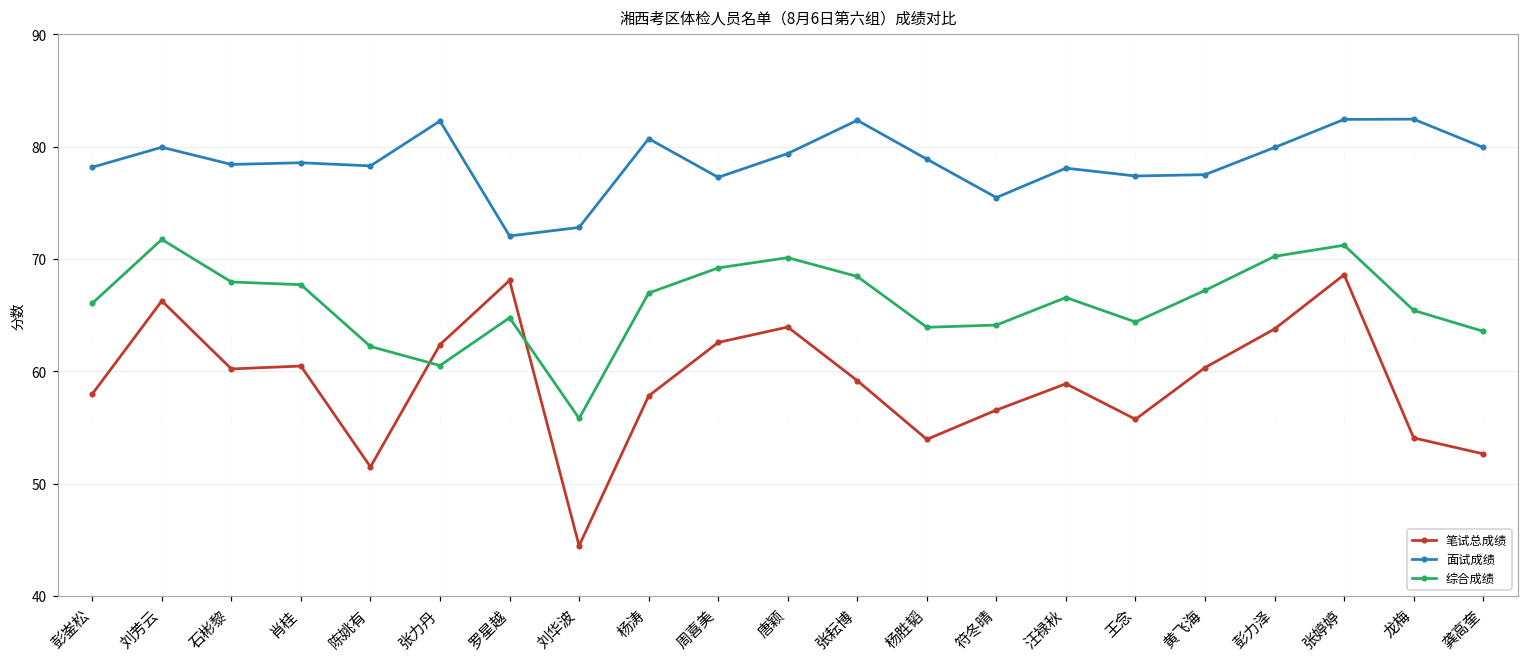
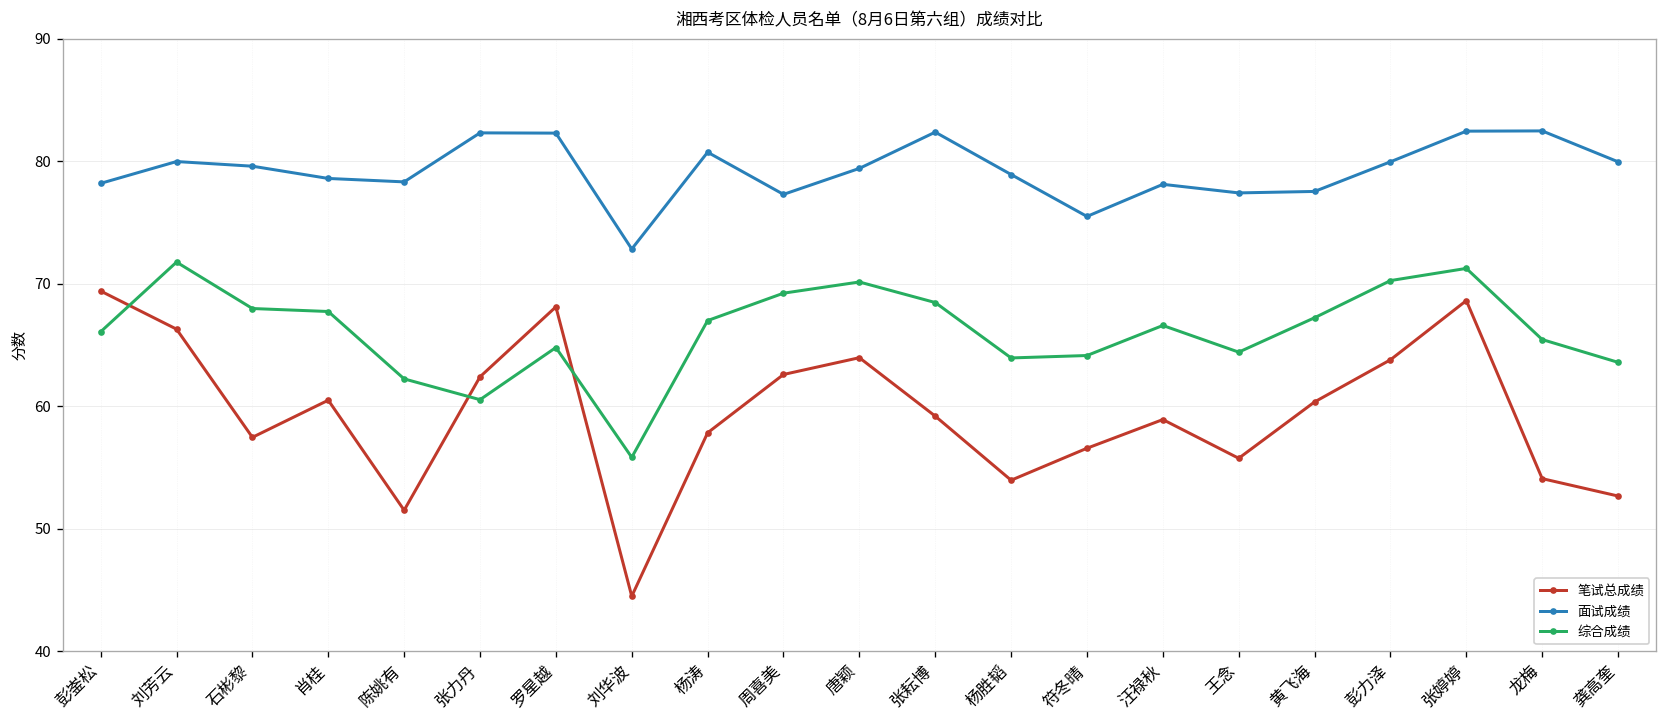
  {
    "笔试总成绩": {
-     "彭崟松": 58.0,
+     "彭崟松": 69.4,
      "刘芳云": 66.3,
-     "石彬黎": 60.2,
+     "石彬黎": 57.5,
      "肖桂": 60.5,
      "陈姚有": 51.5,
      "张力丹": 62.4,
      "罗星越": 68.1,
      "刘华波": 44.5,
      "杨涛": 57.8,
      "周喜美": 62.6,
      "唐颖": 64.0,
      "张耘博": 59.2,
      "杨胜韬": 54.0,
      "符冬晴": 56.6,
      "汪禄秋": 58.9,
      "王念": 55.7,
      "黄飞海": 60.3,
      "彭力泽": 63.8,
      "张婷婷": 68.6,
      "龙梅": 54.1,
      "龚高奎": 52.7
    },
    "面试成绩": {
      "彭崟松": 78.2,
      "刘芳云": 80.0,
-     "石彬黎": 78.4,
+     "石彬黎": 79.6,
      "肖桂": 78.6,
      "陈姚有": 78.3,
      "张力丹": 82.3,
-     "罗星越": 72.1,
+     "罗星越": 82.3,
      "刘华波": 72.8,
      "杨涛": 80.7,
      "周喜美": 77.3,
      "唐颖": 79.4,
      "张耘博": 82.4,
      "杨胜韬": 78.9,
      "符冬晴": 75.5,
      "汪禄秋": 78.1,
      "王念": 77.4,
      "黄飞海": 77.5,
      "彭力泽": 79.9,
      "张婷婷": 82.4,
      "龙梅": 82.5,
      "龚高奎": 79.9
    },
    "综合成绩": {
      "彭崟松": 66.1,
      "刘芳云": 71.8,
      "石彬黎": 68.0,
      "肖桂": 67.7,
      "陈姚有": 62.2,
      "张力丹": 60.5,
      "罗星越": 64.8,
      "刘华波": 55.8,
      "杨涛": 67.0,
      "周喜美": 69.2,
      "唐颖": 70.1,
      "张耘博": 68.5,
      "杨胜韬": 63.9,
      "符冬晴": 64.1,
      "汪禄秋": 66.6,
      "王念": 64.4,
      "黄飞海": 67.2,
      "彭力泽": 70.2,
      "张婷婷": 71.2,
      "龙梅": 65.4,
      "龚高奎": 63.6
    }
  }
